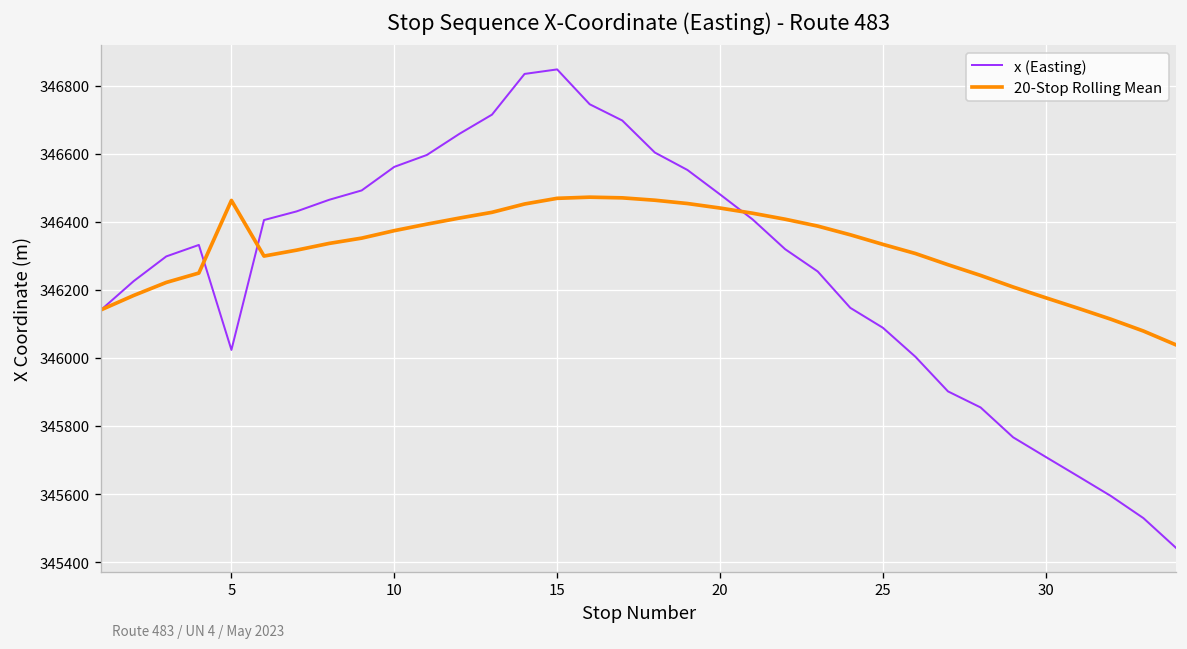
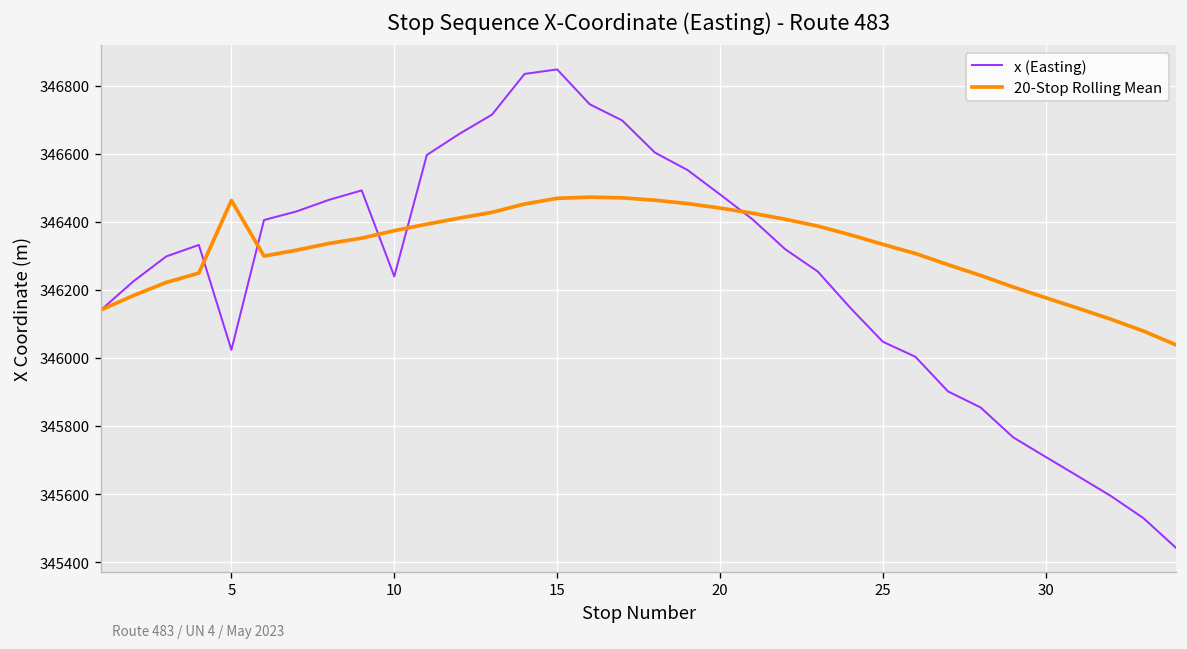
  {
    "x (Easting)": {
      "5": 346020,
-     "10": 346560,
+     "10": 346240,
      "15": 346850,
      "20": 346480,
-     "25": 346090,
+     "25": 346050,
      "30": 345710
    },
    "20-Stop Rolling Mean": {
      "5": 346460,
      "10": 346370,
      "15": 346470,
      "20": 346440,
      "25": 346330,
      "30": 346180
    }
  }
